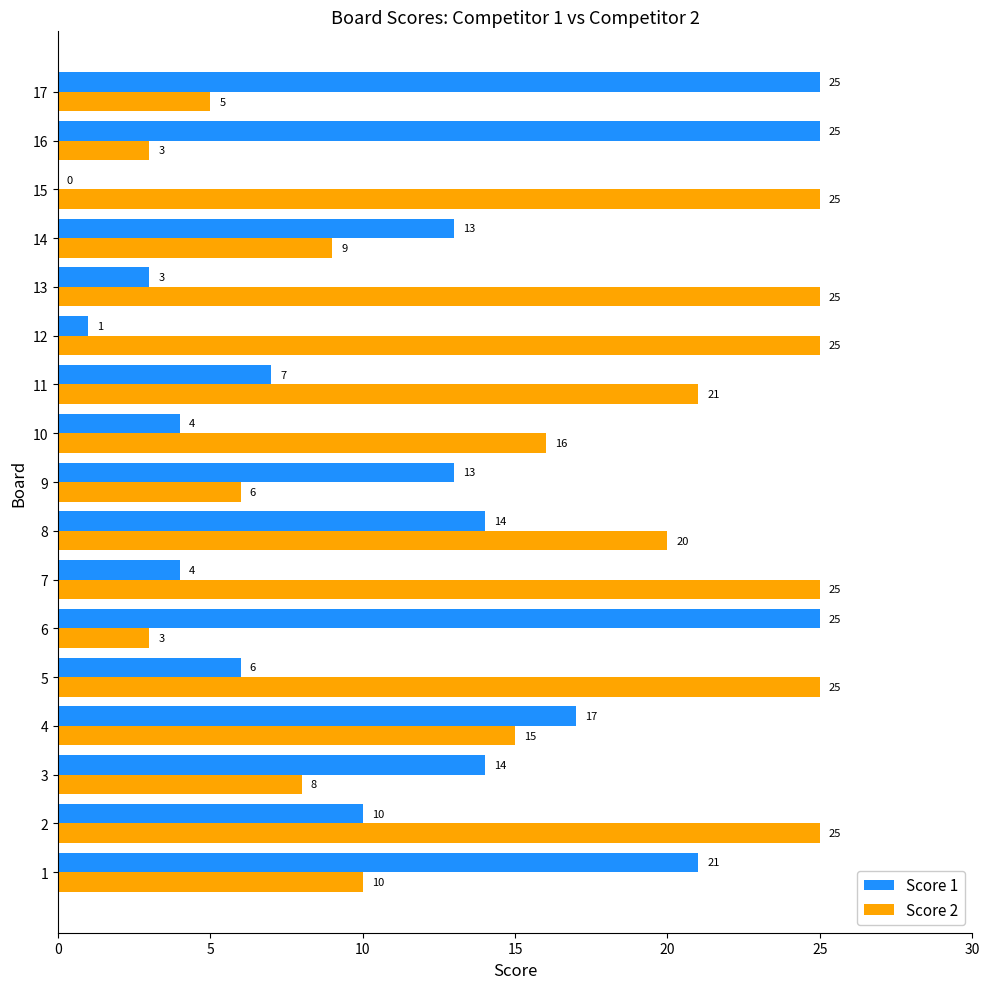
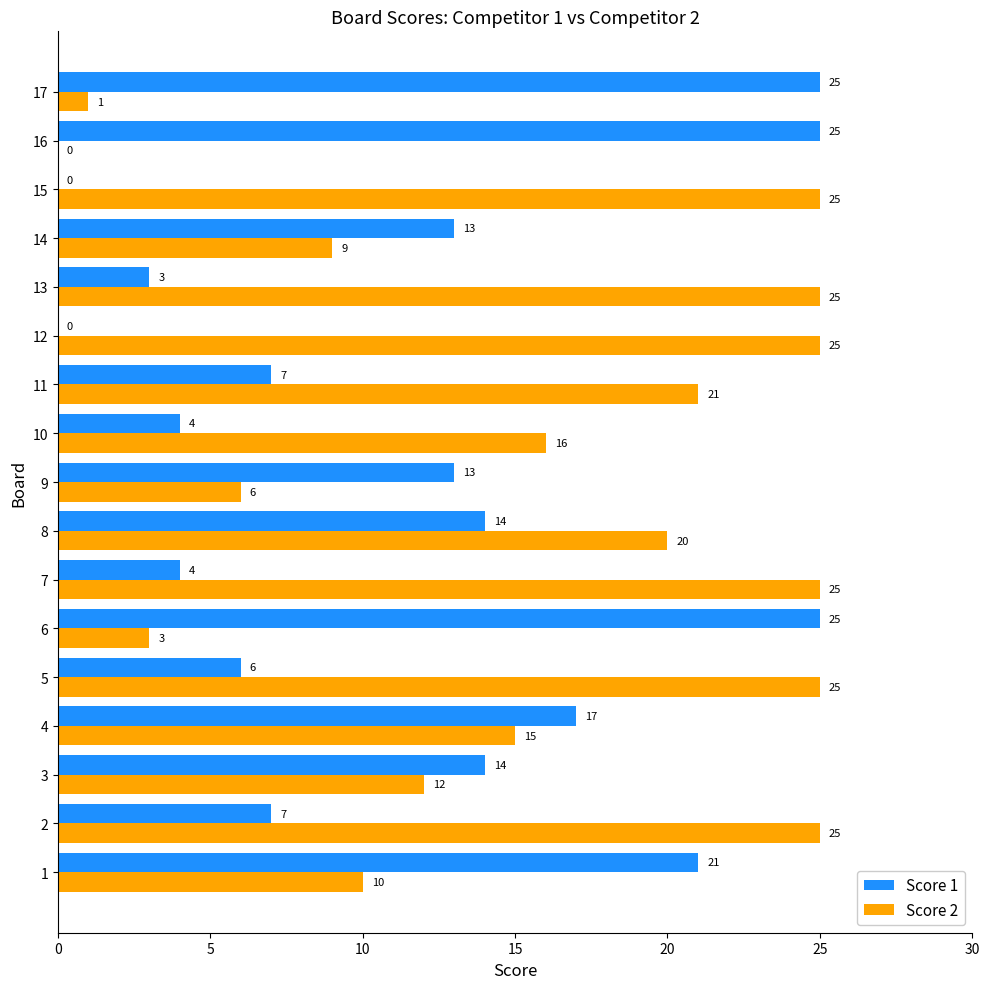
  {
    "Score 1": {
      "17": 25,
      "16": 25,
      "15": 0,
      "14": 13,
      "13": 3,
-     "12": 1,
+     "12": 0,
      "11": 7,
      "10": 4,
      "9": 13,
      "8": 14,
      "7": 4,
      "6": 25,
      "5": 6,
      "4": 17,
      "3": 14,
-     "2": 10,
+     "2": 7,
      "1": 21
    },
    "Score 2": {
-     "17": 5,
-     "16": 3,
+     "17": 1,
+     "16": 0,
      "15": 25,
      "14": 9,
      "13": 25,
      "12": 25,
      "11": 21,
      "10": 16,
      "9": 6,
      "8": 20,
      "7": 25,
      "6": 3,
      "5": 25,
      "4": 15,
-     "3": 8,
+     "3": 12,
      "2": 25,
      "1": 10
    }
  }
